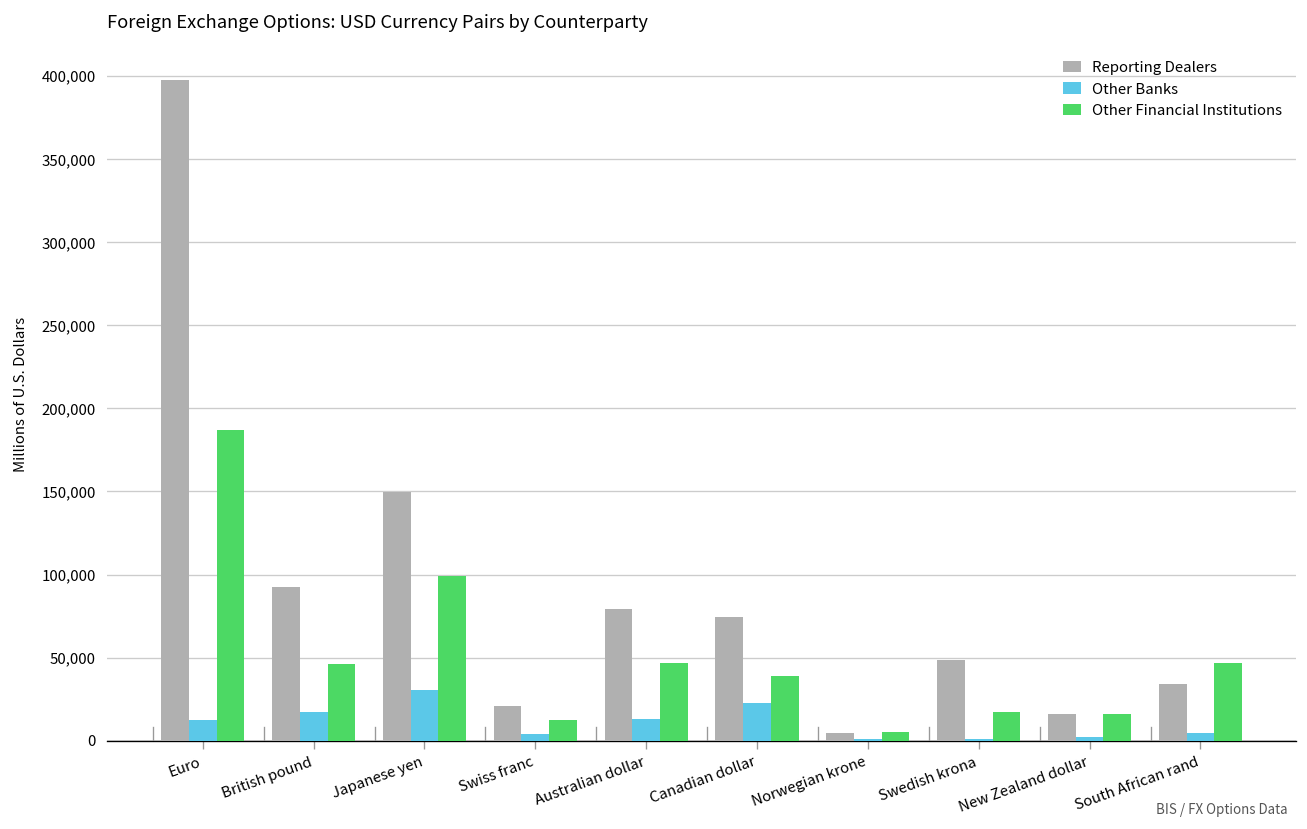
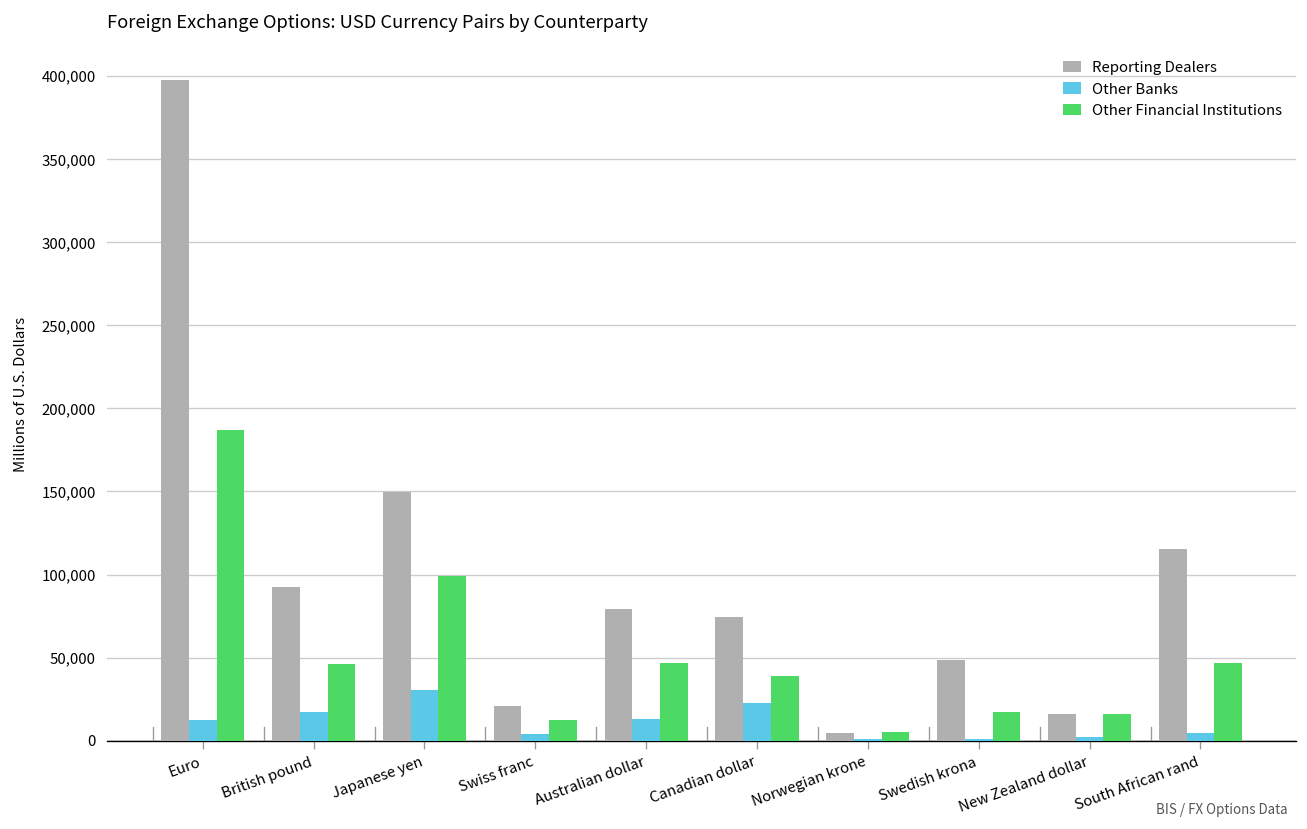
  {
    "Reporting Dealers": {
      "Euro": "397,000",
      "British pound": "92,000",
      "Japanese yen": "149,000",
      "Swiss franc": "21,000",
      "Australian dollar": "80,000",
      "Canadian dollar": "74,000",
      "Norwegian krone": "5,000",
      "Swedish krona": "49,000",
      "New Zealand dollar": "16,000",
-     "South African rand": "34,000"
+     "South African rand": "115,000"
    },
    "Other Banks": {
      "Euro": "12,000",
      "British pound": "17,000",
      "Japanese yen": "30,000",
      "Swiss franc": "4,000",
      "Australian dollar": "13,000",
      "Canadian dollar": "23,000",
      "New Zealand dollar": "2,000",
      "South African rand": "5,000"
    },
    "Other Financial Institutions": {
      "Euro": "187,000",
      "British pound": "46,000",
      "Japanese yen": "99,000",
      "Swiss franc": "12,000",
      "Australian dollar": "46,000",
      "Canadian dollar": "39,000",
      "Norwegian krone": "5,000",
      "Swedish krona": "18,000",
      "New Zealand dollar": "16,000",
      "South African rand": "47,000"
    }
  }
